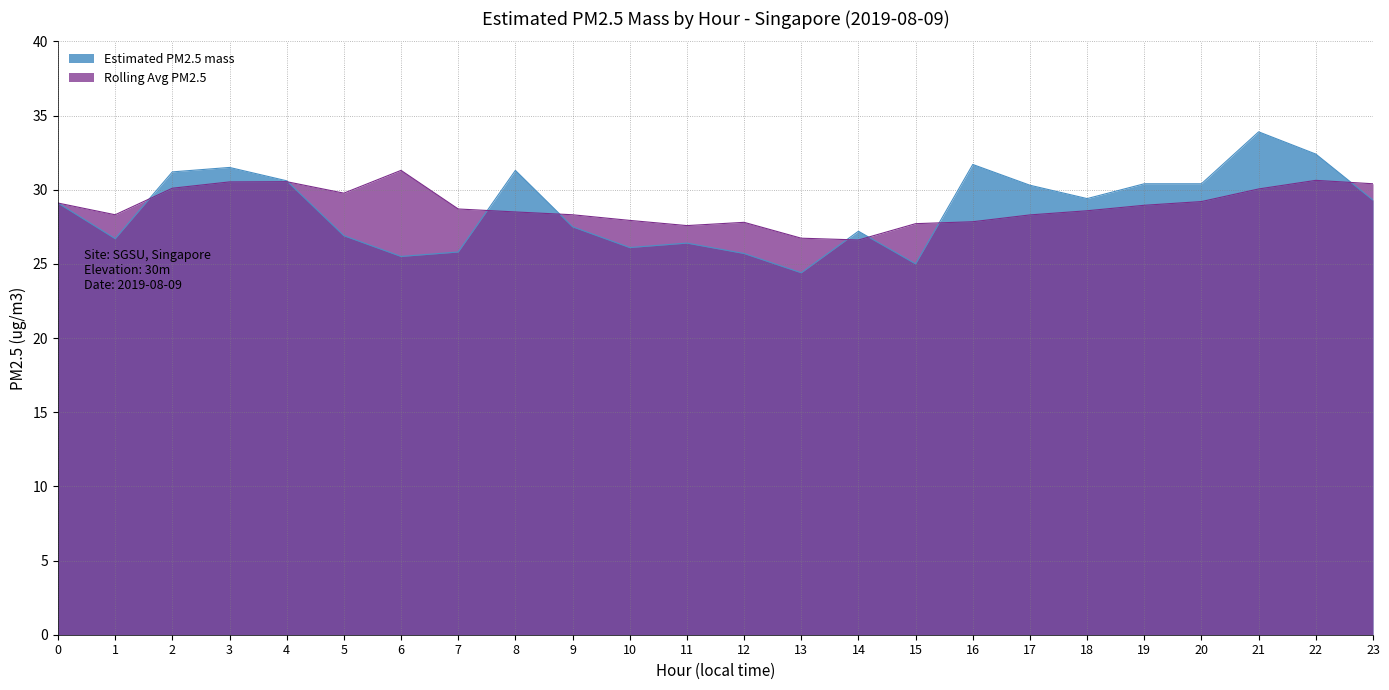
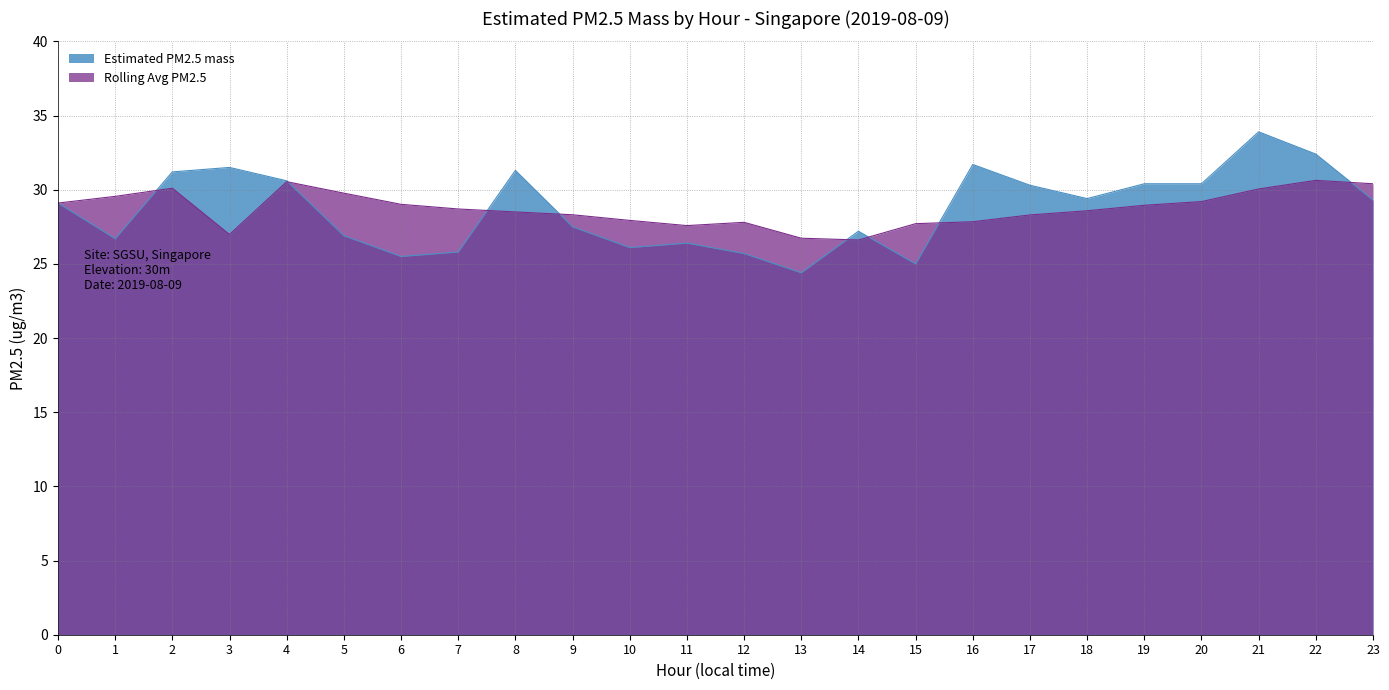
  {
    "Estimated PM2.5 mass": {
      "2": 31.2,
      "3": 31.5,
      "5": 26.9,
      "6": 25.5,
      "7": 25.8,
      "8": 31.3,
      "9": 27.5,
      "10": 26.1,
      "11": 26.4,
      "12": 25.7,
      "13": 24.4,
      "14": 27.2,
      "15": 25.0,
      "16": 31.7,
      "17": 30.3,
      "18": 29.4,
      "19": 30.4,
      "20": 30.4,
      "21": 33.9,
      "22": 32.4,
      "23": 29.3
    },
    "Rolling Avg PM2.5": {
-     "1": 28.3,
+     "1": 29.6,
      "2": 30.1,
-     "3": 30.5,
+     "3": 27.0,
      "5": 29.8,
-     "6": 31.3,
+     "6": 29.0,
      "7": 28.7,
      "8": 28.5,
      "9": 28.3,
      "10": 27.9,
      "11": 27.6,
      "12": 27.8,
      "13": 26.7,
      "14": 26.6,
      "15": 27.7,
      "16": 27.8,
      "17": 28.3,
      "18": 28.6,
      "19": 29.0,
      "20": 29.2,
      "21": 30.1,
      "22": 30.6,
      "23": 30.4
    }
  }
